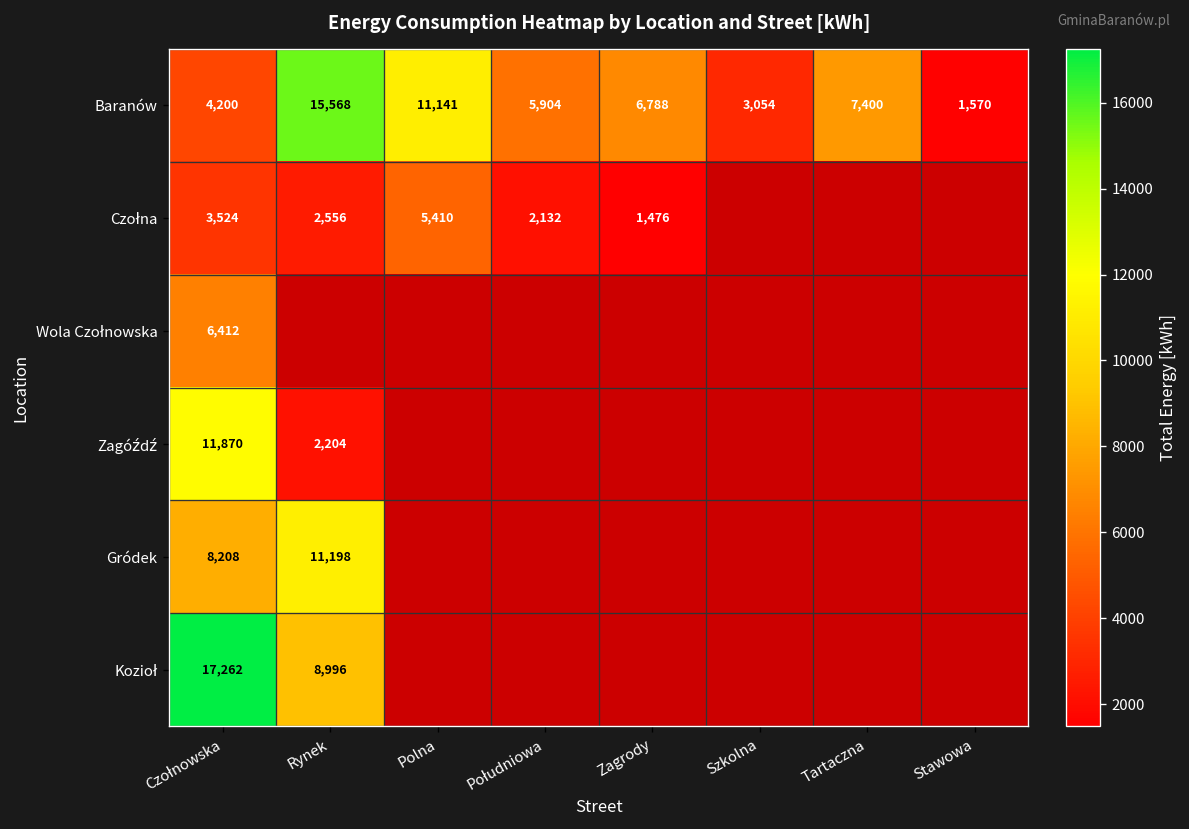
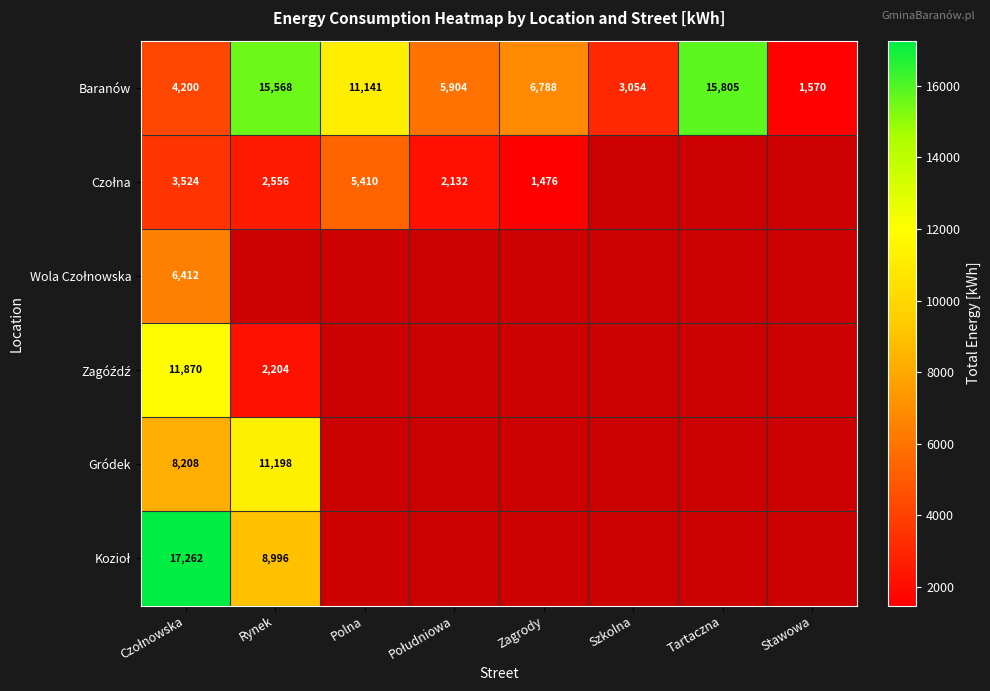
  {
    "Baranów": {
      "Czołnowska": "4,200",
      "Rynek": "15,568",
      "Polna": "11,141",
      "Południowa": "5,904",
      "Zagrody": "6,788",
      "Szkolna": "3,054",
-     "Tartaczna": "7,400",
+     "Tartaczna": "15,805",
      "Stawowa": "1,570"
    },
    "Czołna": {
      "Czołnowska": "3,524",
      "Rynek": "2,556",
      "Polna": "5,410",
      "Południowa": "2,132",
      "Zagrody": "1,476"
    },
    "Wola Czołnowska": {
      "Czołnowska": "6,412"
    },
    "Zagóźdź": {
      "Czołnowska": "11,870",
      "Rynek": "2,204"
    },
    "Gródek": {
      "Czołnowska": "8,208",
      "Rynek": "11,198"
    },
    "Kozioł": {
      "Czołnowska": "17,262",
      "Rynek": "8,996"
    }
  }
